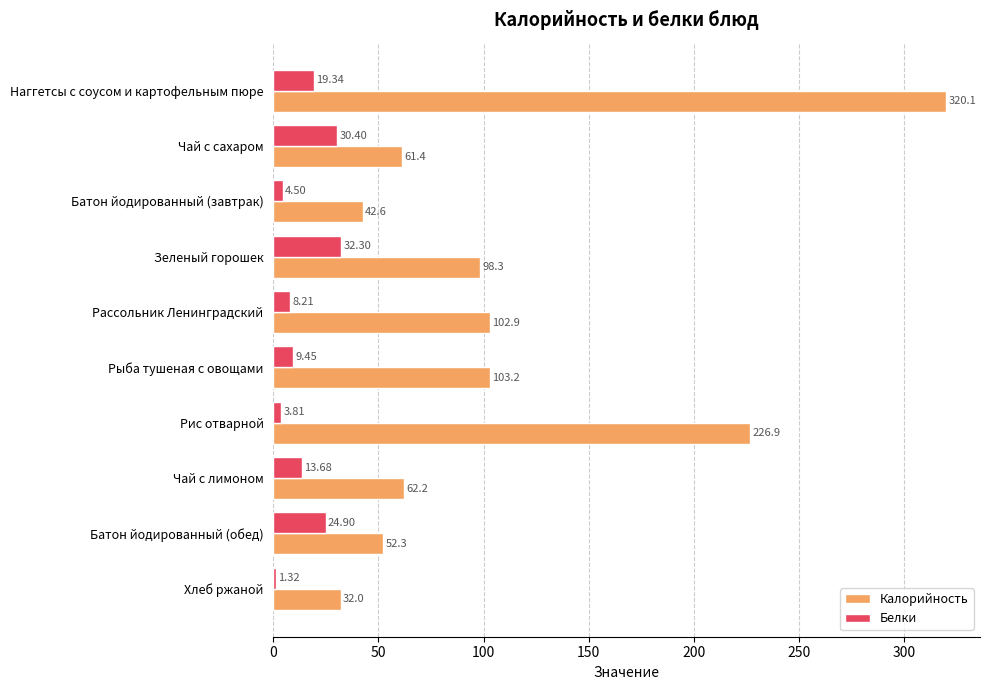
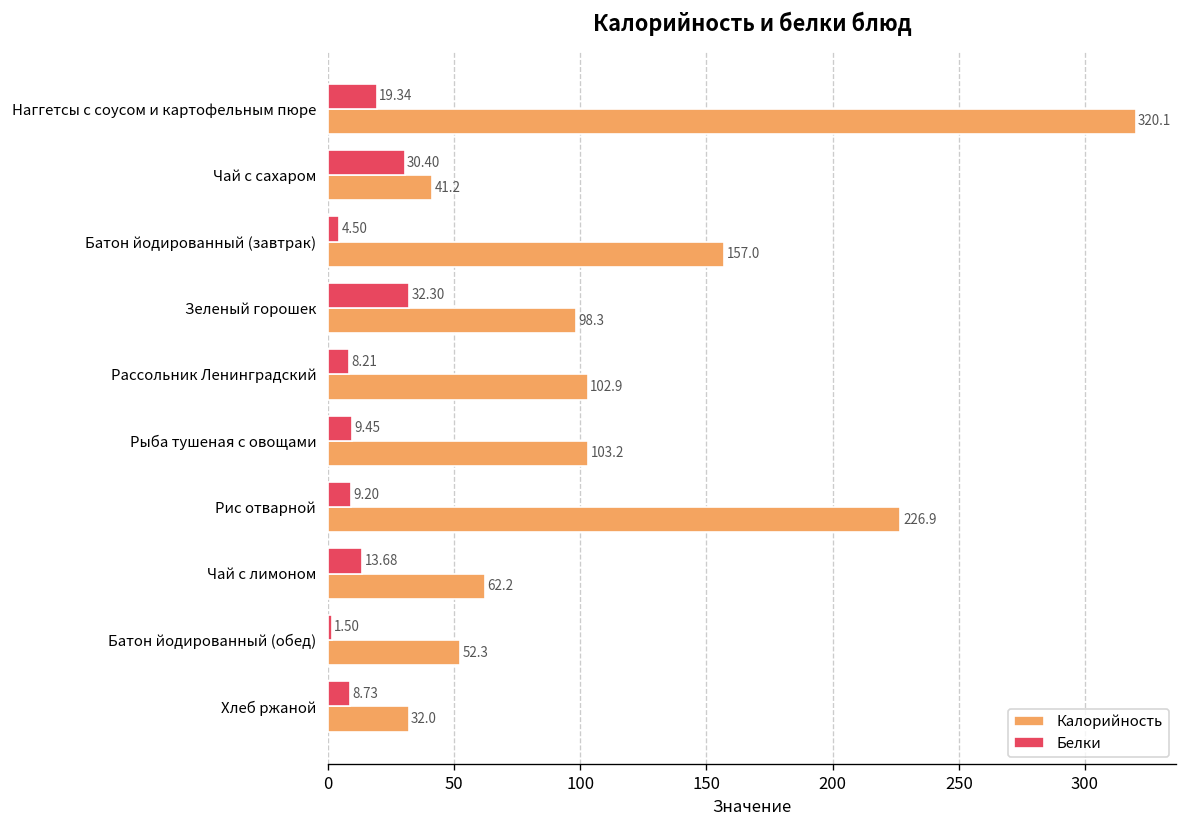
  {
    "Калорийность": {
      "Наггетсы с соусом и картофельным пюре": 320.1,
-     "Чай с сахаром": 61.4,
-     "Батон йодированный (завтрак)": 42.6,
+     "Чай с сахаром": 41.2,
+     "Батон йодированный (завтрак)": 157.0,
      "Зеленый горошек": 98.3,
      "Рассольник Ленинградский": 102.9,
      "Рыба тушеная с овощами": 103.2,
      "Рис отварной": 226.9,
      "Чай с лимоном": 62.2,
      "Батон йодированный (обед)": 52.3,
      "Хлеб ржаной": 32.0
    },
    "Белки": {
      "Наггетсы с соусом и картофельным пюре": 19.34,
      "Чай с сахаром": 30.40,
      "Батон йодированный (завтрак)": 4.50,
      "Зеленый горошек": 32.30,
      "Рассольник Ленинградский": 8.21,
      "Рыба тушеная с овощами": 9.45,
-     "Рис отварной": 3.81,
+     "Рис отварной": 9.20,
      "Чай с лимоном": 13.68,
-     "Батон йодированный (обед)": 24.90,
-     "Хлеб ржаной": 1.32
+     "Батон йодированный (обед)": 1.50,
+     "Хлеб ржаной": 8.73
    }
  }
